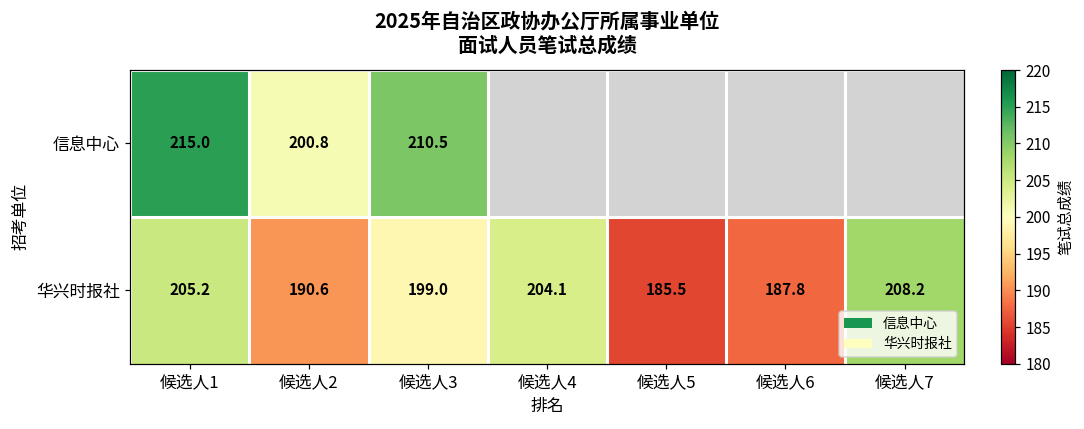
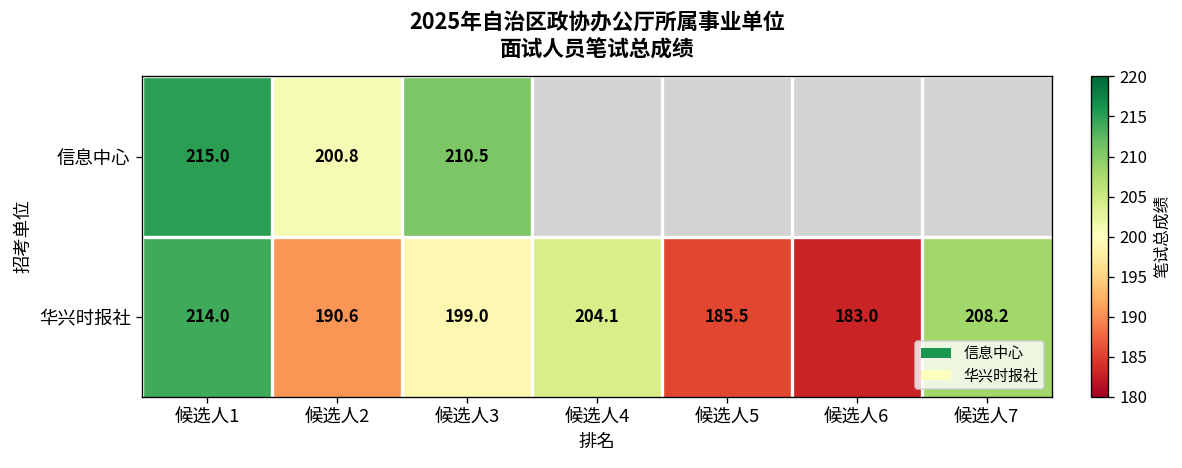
  {
    "信息中心": {
      "候选人1": 215.0,
      "候选人2": 200.8,
      "候选人3": 210.5
    },
    "华兴时报社": {
-     "候选人1": 205.2,
+     "候选人1": 214.0,
      "候选人2": 190.6,
      "候选人3": 199.0,
      "候选人4": 204.1,
      "候选人5": 185.5,
-     "候选人6": 187.8,
+     "候选人6": 183.0,
      "候选人7": 208.2
    }
  }
